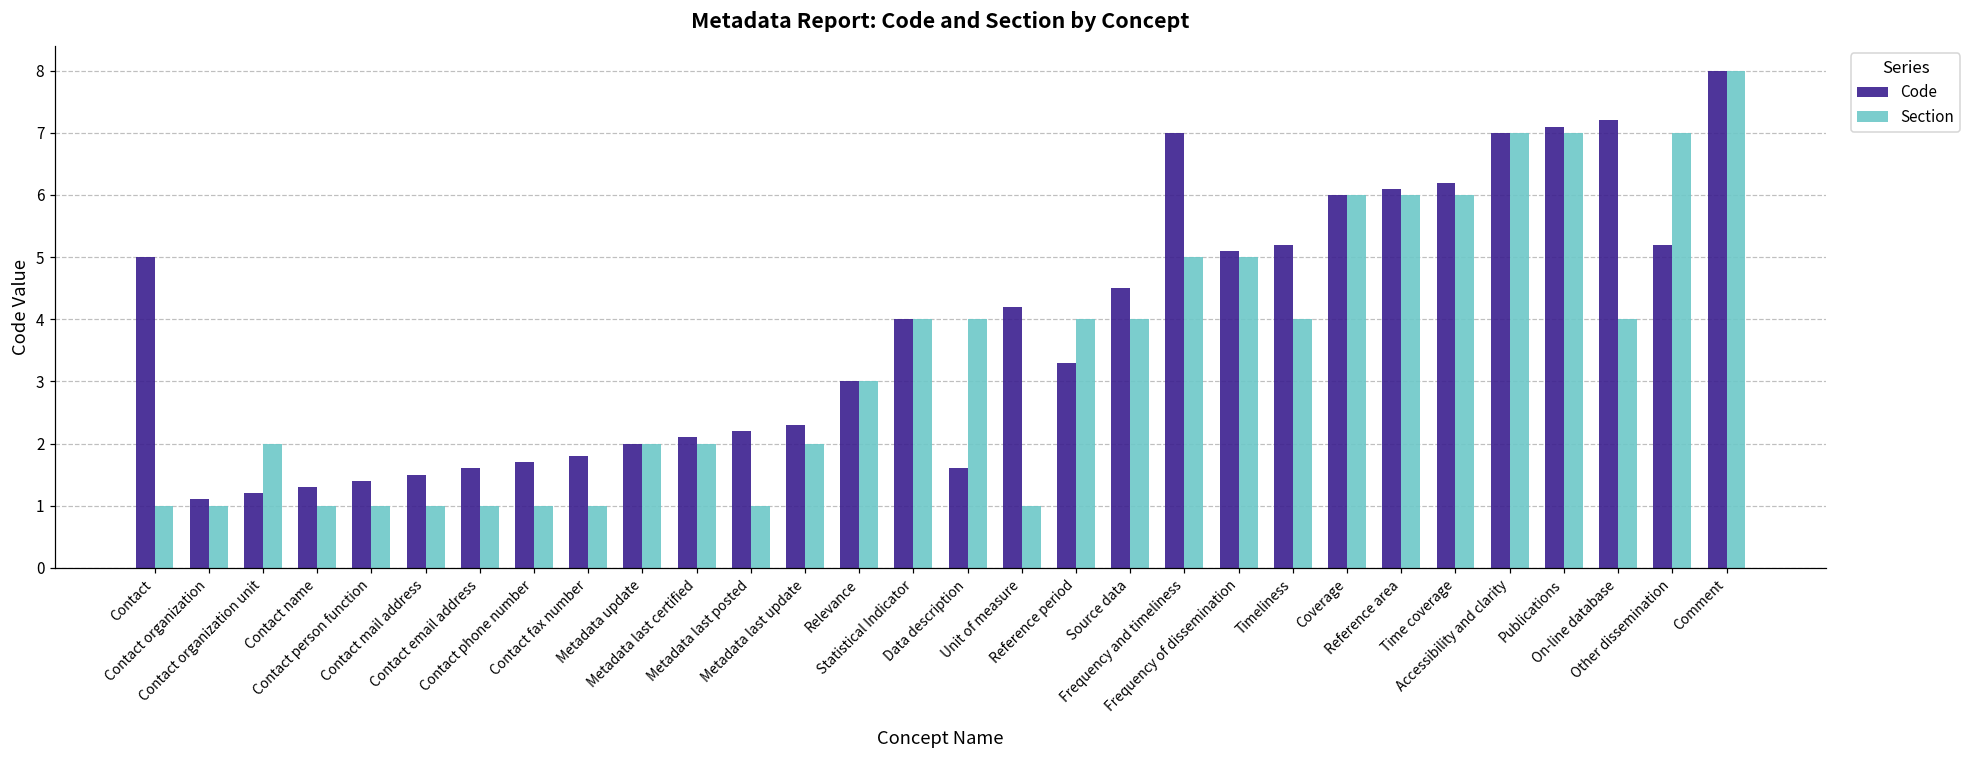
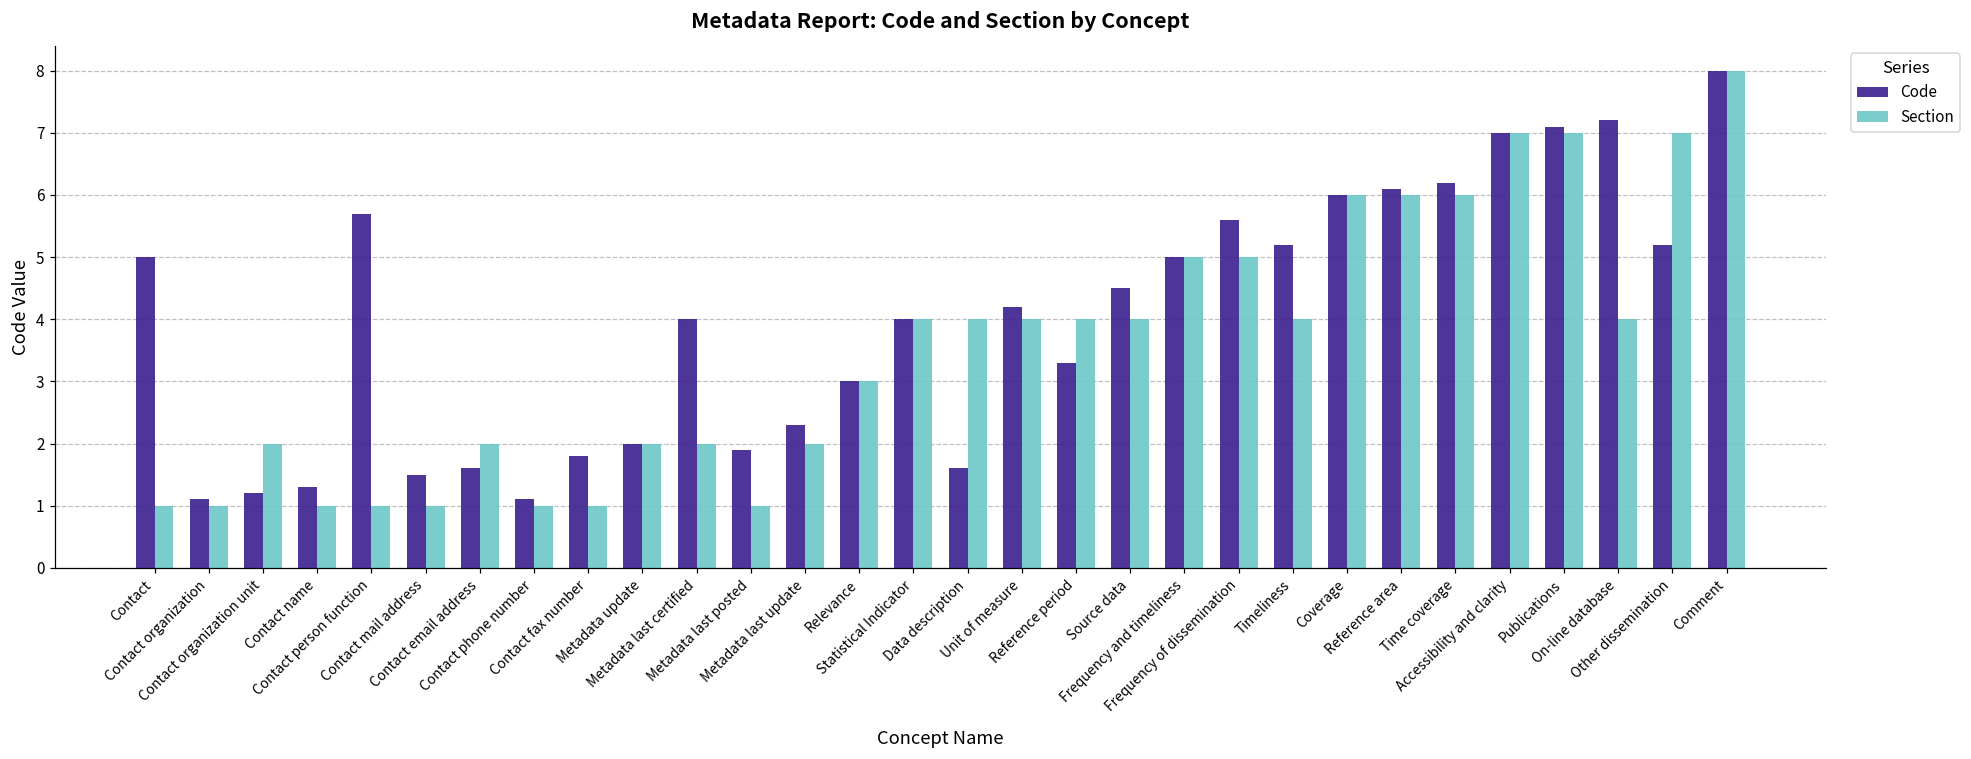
  {
    "Code": {
      "Contact": 5.0,
      "Contact organization": 1.1,
      "Contact organization unit": 1.2,
      "Contact name": 1.3,
-     "Contact person function": 1.4,
+     "Contact person function": 5.7,
      "Contact mail address": 1.5,
      "Contact email address": 1.6,
-     "Contact phone number": 1.7,
+     "Contact phone number": 1.1,
      "Contact fax number": 1.8,
      "Metadata update": 2.0,
-     "Metadata last certified": 2.1,
-     "Metadata last posted": 2.2,
+     "Metadata last certified": 4.0,
+     "Metadata last posted": 1.9,
      "Metadata last update": 2.3,
      "Relevance": 3.0,
      "Statistical Indicator": 4.0,
      "Data description": 1.6,
      "Unit of measure": 4.2,
      "Reference period": 3.3,
      "Source data": 4.5,
-     "Frequency and timeliness": 7,
-     "Frequency of dissemination": 5.1,
+     "Frequency and timeliness": 5,
+     "Frequency of dissemination": 5.6,
      "Timeliness": 5.2,
      "Coverage": 6.0,
      "Reference area": 6.1,
      "Time coverage": 6.2,
      "Accessibility and clarity": 7.0,
      "Publications": 7.1,
      "On-line database": 7.2,
      "Other dissemination": 5.2,
      "Comment": 8.0
    },
    "Section": {
      "Contact": 1,
      "Contact organization": 1,
      "Contact organization unit": 2,
      "Contact name": 1,
      "Contact person function": 1,
      "Contact mail address": 1,
-     "Contact email address": 1,
+     "Contact email address": 2,
      "Contact phone number": 1,
      "Contact fax number": 1,
      "Metadata update": 2,
      "Metadata last certified": 2,
      "Metadata last posted": 1,
      "Metadata last update": 2,
      "Relevance": 3,
      "Statistical Indicator": 4,
      "Data description": 4,
-     "Unit of measure": 1,
+     "Unit of measure": 4,
      "Reference period": 4,
      "Source data": 4,
      "Frequency and timeliness": 5,
      "Frequency of dissemination": 5,
      "Timeliness": 4,
      "Coverage": 6,
      "Reference area": 6,
      "Time coverage": 6,
      "Accessibility and clarity": 7,
      "Publications": 7,
      "On-line database": 4,
      "Other dissemination": 7,
      "Comment": 8
    }
  }
